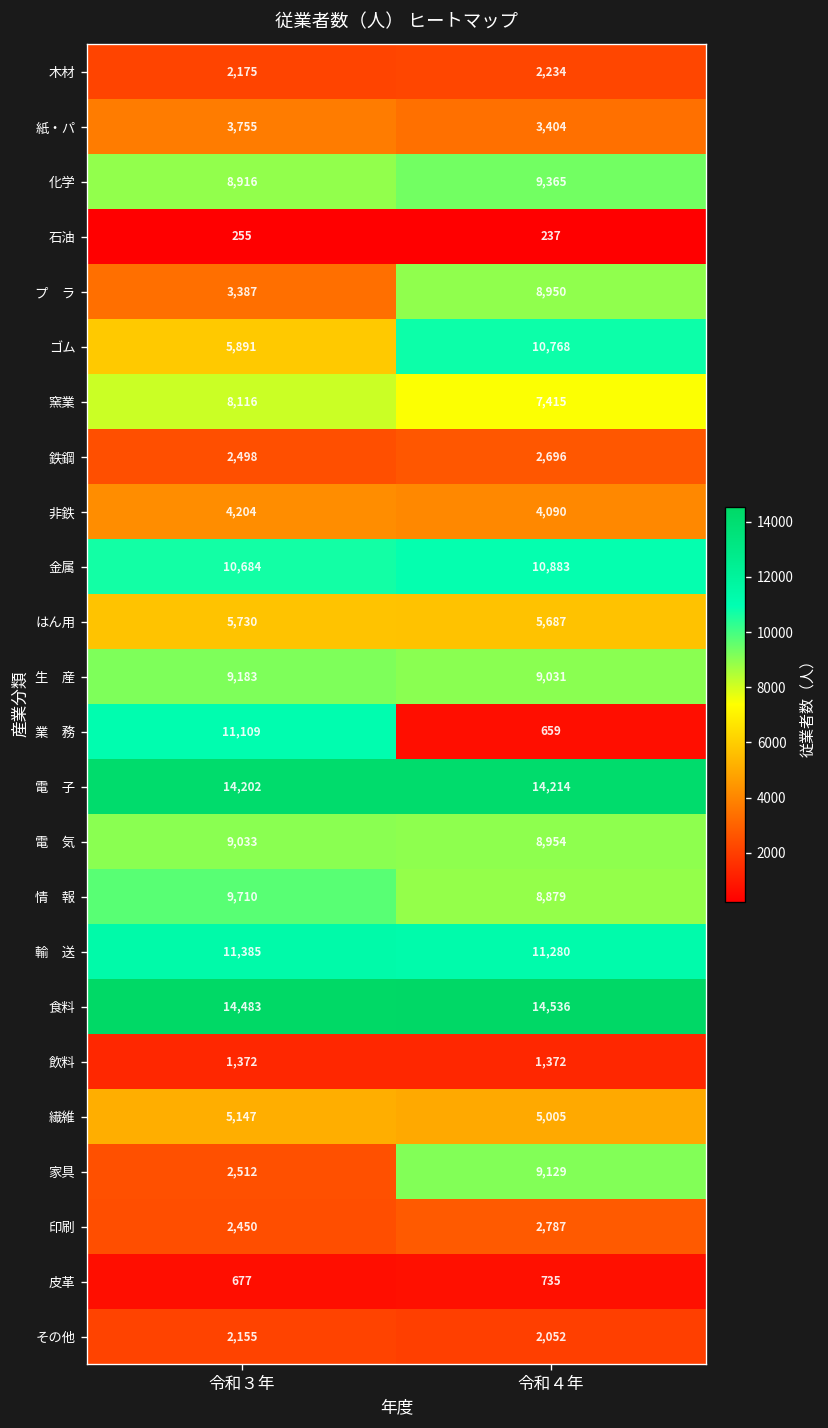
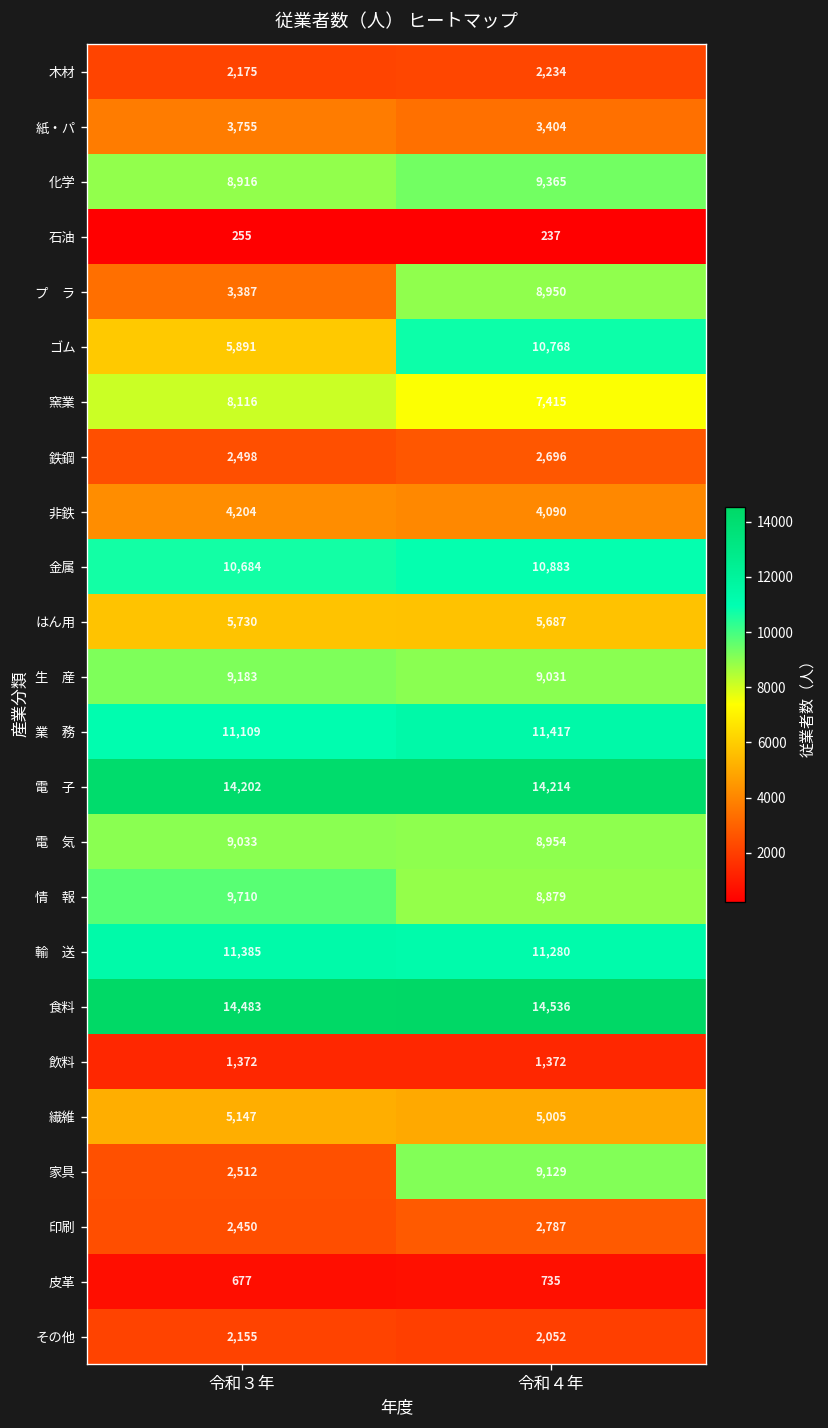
  {
    "木材": {
      "令和３年": "2,175",
      "令和４年": "2,234"
    },
    "紙・パ": {
      "令和３年": "3,755",
      "令和４年": "3,404"
    },
    "化学": {
      "令和３年": "8,916",
      "令和４年": "9,365"
    },
    "石油": {
      "令和３年": "255",
      "令和４年": "237"
    },
    "プ ラ": {
      "令和３年": "3,387",
      "令和４年": "8,950"
    },
    "ゴム": {
      "令和３年": "5,891",
      "令和４年": "10,768"
    },
    "窯業": {
      "令和３年": "8,116",
      "令和４年": "7,415"
    },
    "鉄鋼": {
      "令和３年": "2,498",
      "令和４年": "2,696"
    },
    "非鉄": {
      "令和３年": "4,204",
      "令和４年": "4,090"
    },
    "金属": {
      "令和３年": "10,684",
      "令和４年": "10,883"
    },
    "はん用": {
      "令和３年": "5,730",
      "令和４年": "5,687"
    },
    "生 産": {
      "令和３年": "9,183",
      "令和４年": "9,031"
    },
    "業 務": {
      "令和３年": "11,109",
-     "令和４年": "659"
+     "令和４年": "11,417"
    },
    "電 子": {
      "令和３年": "14,202",
      "令和４年": "14,214"
    },
    "電 気": {
      "令和３年": "9,033",
      "令和４年": "8,954"
    },
    "情 報": {
      "令和３年": "9,710",
      "令和４年": "8,879"
    },
    "輸 送": {
      "令和３年": "11,385",
      "令和４年": "11,280"
    },
    "食料": {
      "令和３年": "14,483",
      "令和４年": "14,536"
    },
    "飲料": {
      "令和３年": "1,372",
      "令和４年": "1,372"
    },
    "繊維": {
      "令和３年": "5,147",
      "令和４年": "5,005"
    },
    "家具": {
      "令和３年": "2,512",
      "令和４年": "9,129"
    },
    "印刷": {
      "令和３年": "2,450",
      "令和４年": "2,787"
    },
    "皮革": {
      "令和３年": "677",
      "令和４年": "735"
    },
    "その他": {
      "令和３年": "2,155",
      "令和４年": "2,052"
    }
  }
